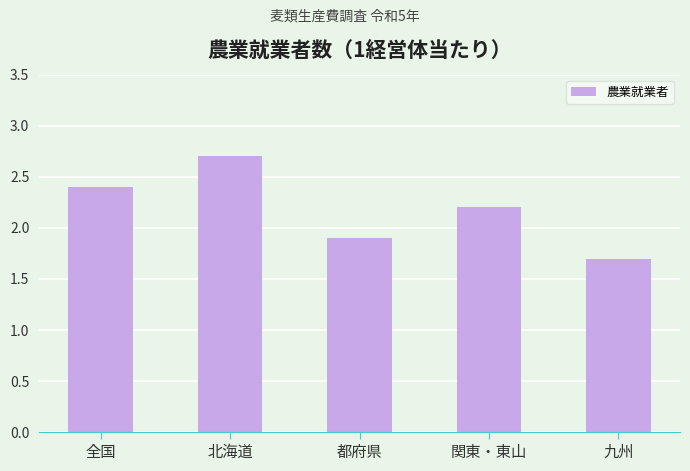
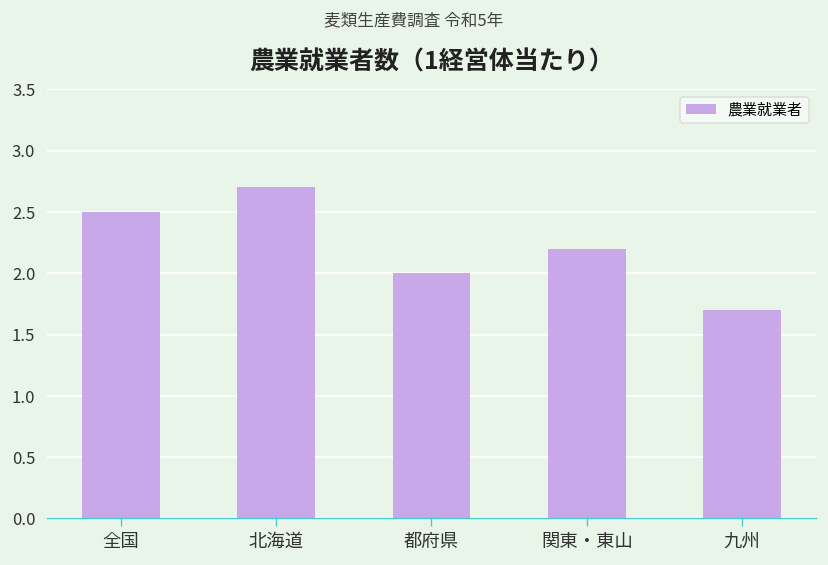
  {
-   "全国": 2.4,
+   "全国": 2.5,
    "北海道": 2.7,
-   "都府県": 1.9,
+   "都府県": 2.0,
    "関東・東山": 2.2,
    "九州": 1.7
  }
